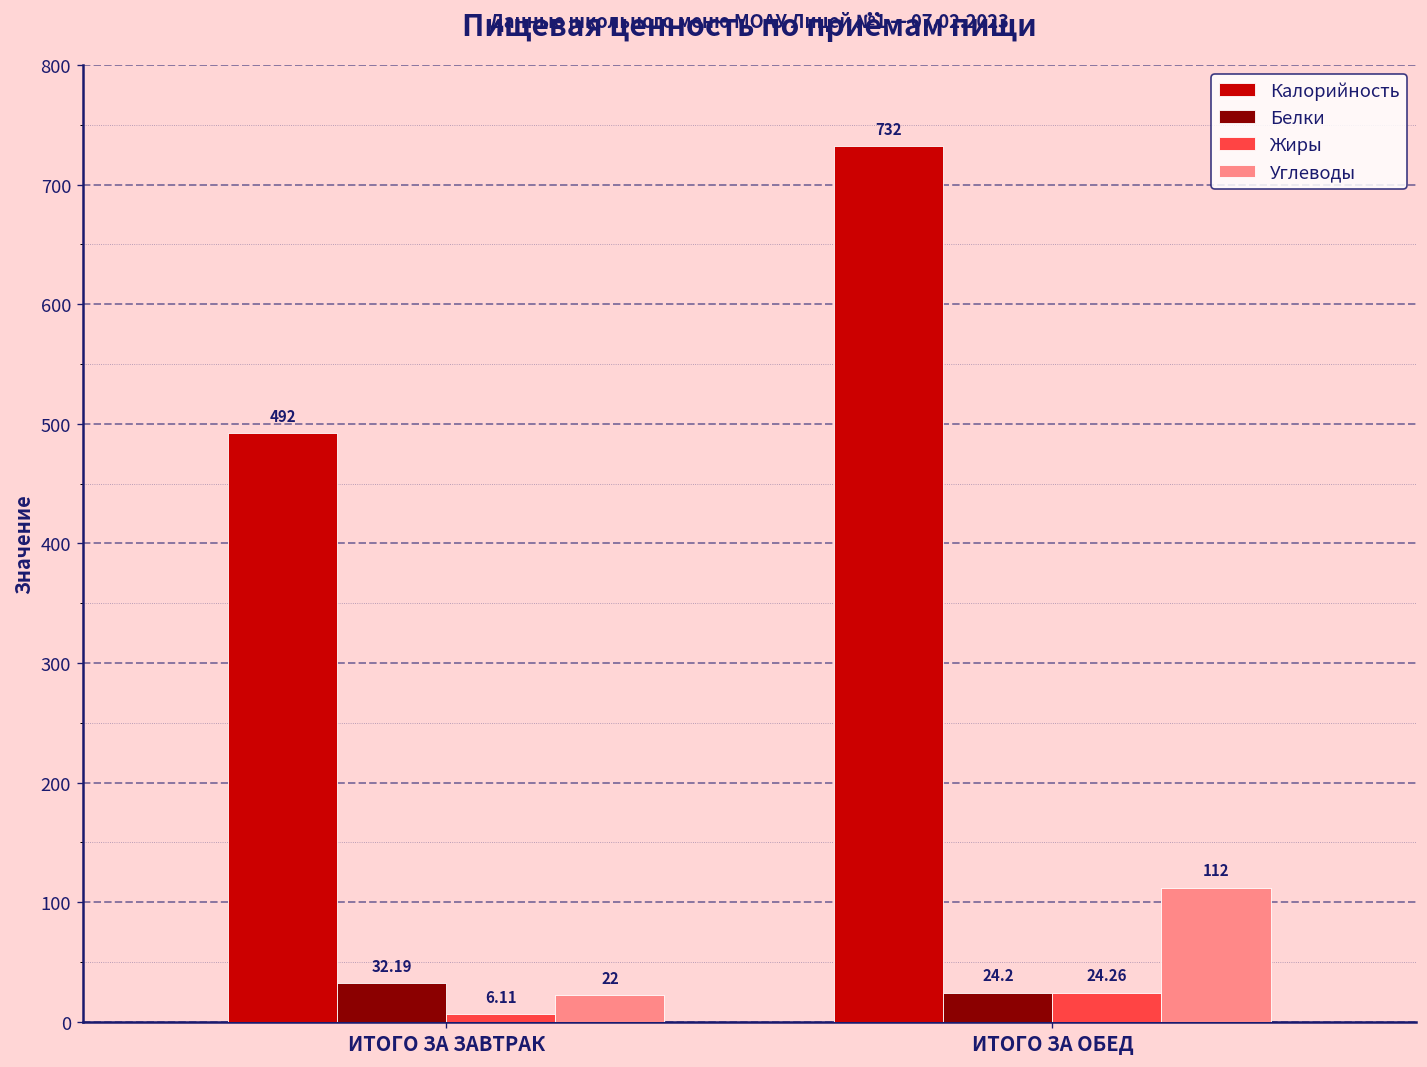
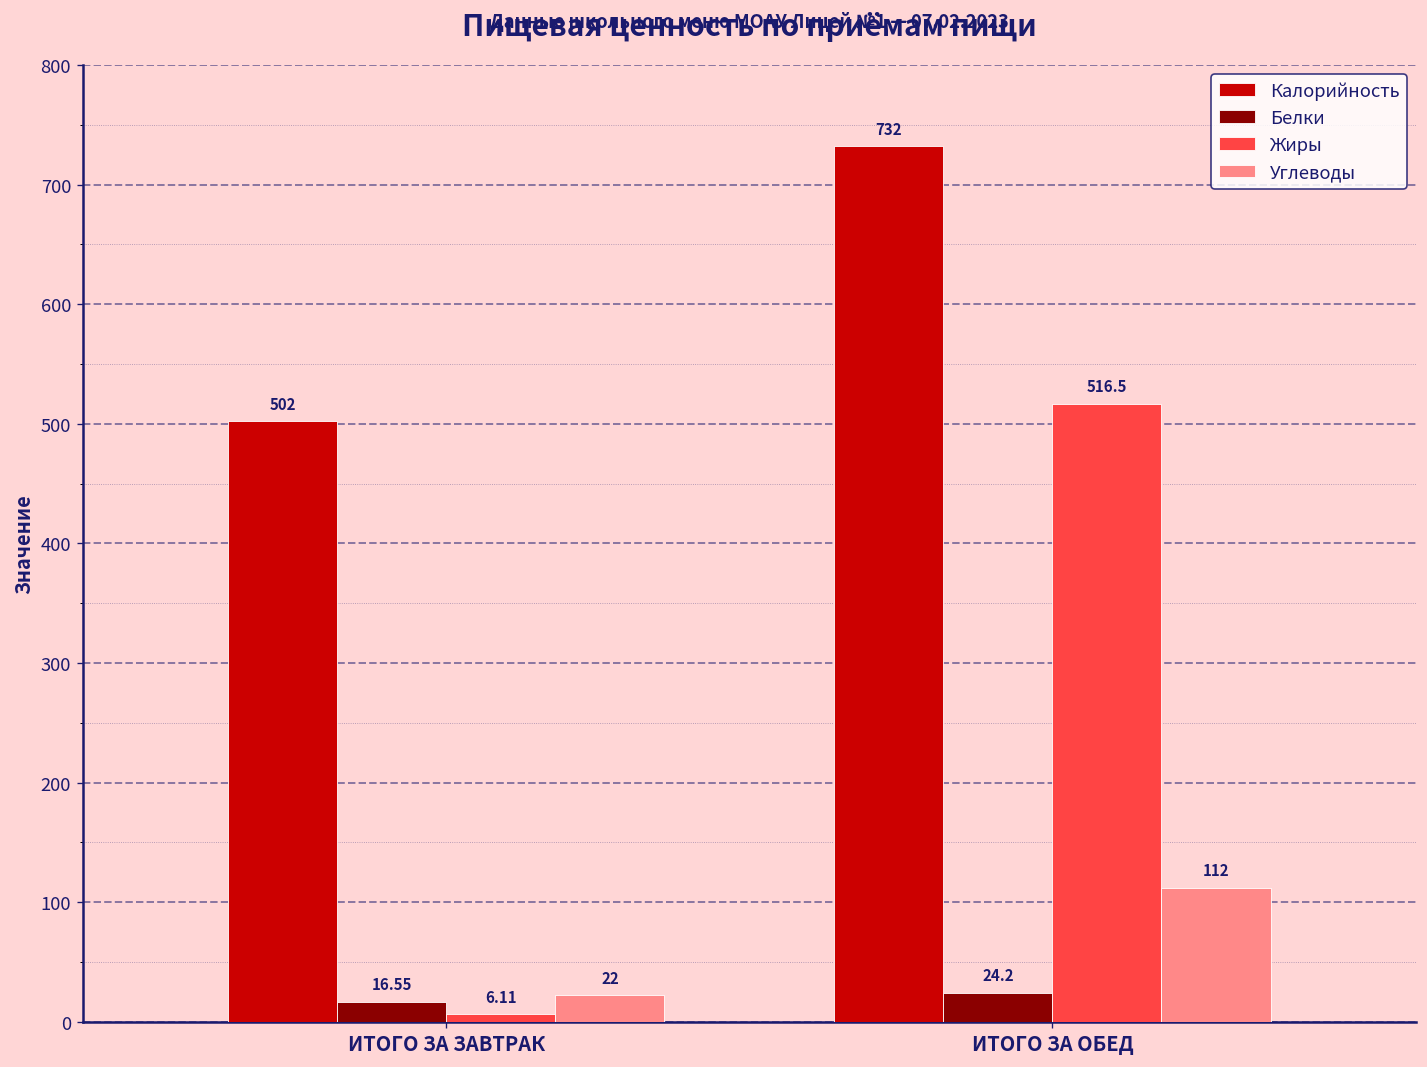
  {
    "Калорийность": {
-     "ИТОГО ЗА ЗАВТРАК": 492,
+     "ИТОГО ЗА ЗАВТРАК": 502,
      "ИТОГО ЗА ОБЕД": 732
    },
    "Белки": {
-     "ИТОГО ЗА ЗАВТРАК": 32.19,
+     "ИТОГО ЗА ЗАВТРАК": 16.55,
      "ИТОГО ЗА ОБЕД": 24.2
    },
    "Жиры": {
      "ИТОГО ЗА ЗАВТРАК": 6.11,
-     "ИТОГО ЗА ОБЕД": 24.26
+     "ИТОГО ЗА ОБЕД": 516.5
    },
    "Углеводы": {
      "ИТОГО ЗА ЗАВТРАК": 22,
      "ИТОГО ЗА ОБЕД": 112
    }
  }
